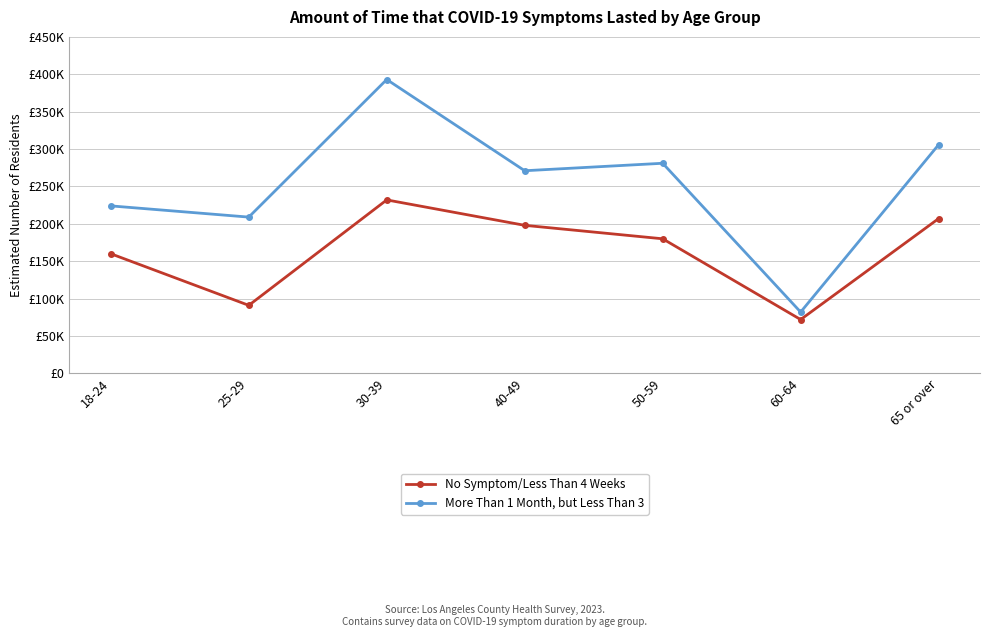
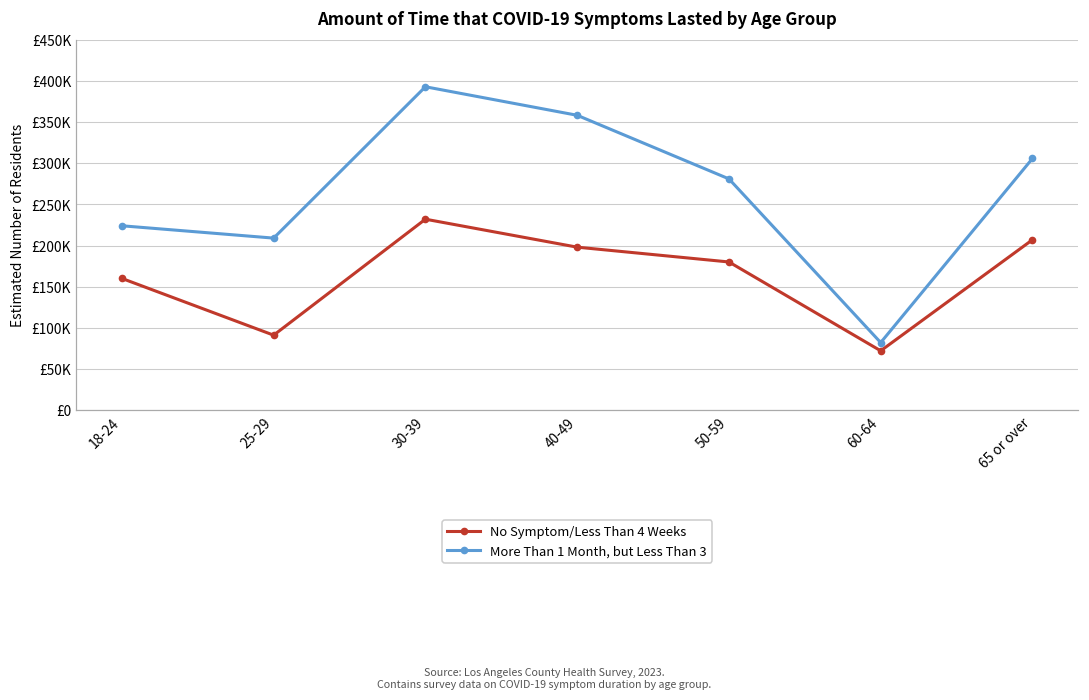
  {
    "No Symptom/Less Than 4 Weeks": {
      "18-24": "£160000",
      "25-29": "£90000",
      "30-39": "£230000",
      "40-49": "£200000",
      "50-59": "£180000",
      "60-64": "£70000",
      "65 or over": "£210000"
    },
    "More Than 1 Month, but Less Than 3": {
      "18-24": "£220000",
      "25-29": "£210000",
      "30-39": "£390000",
-     "40-49": "£270000",
+     "40-49": "£360000",
      "50-59": "£280000",
      "60-64": "£80000",
      "65 or over": "£310000"
    }
  }
